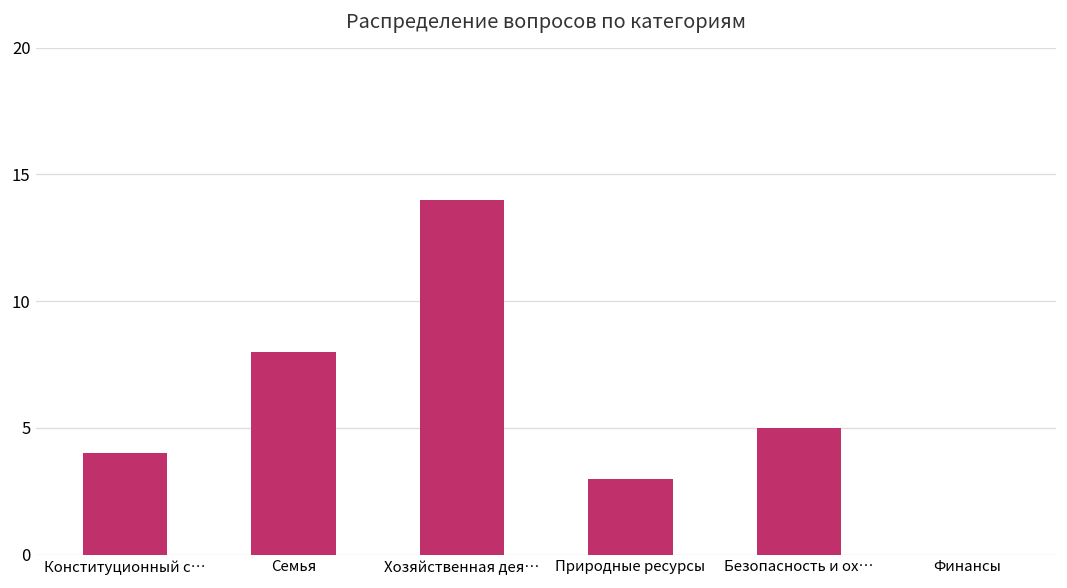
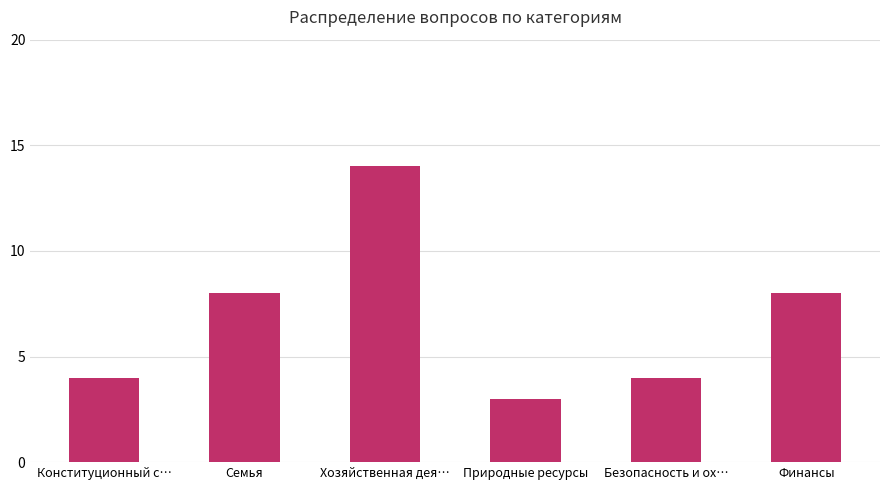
  {
    "Конституционный с…": 4,
    "Семья": 8,
    "Хозяйственная дея…": 14,
    "Природные ресурсы": 3,
-   "Безопасность и ох…": 5,
-   "Финансы": 0
+   "Безопасность и ох…": 4,
+   "Финансы": 8
  }
